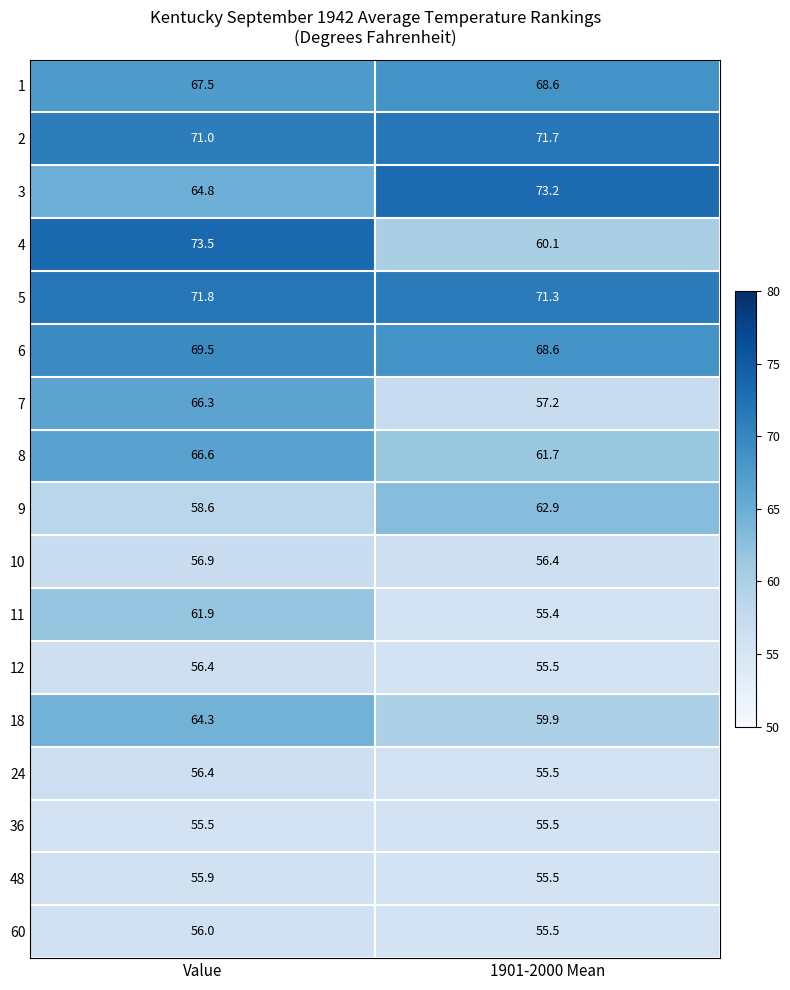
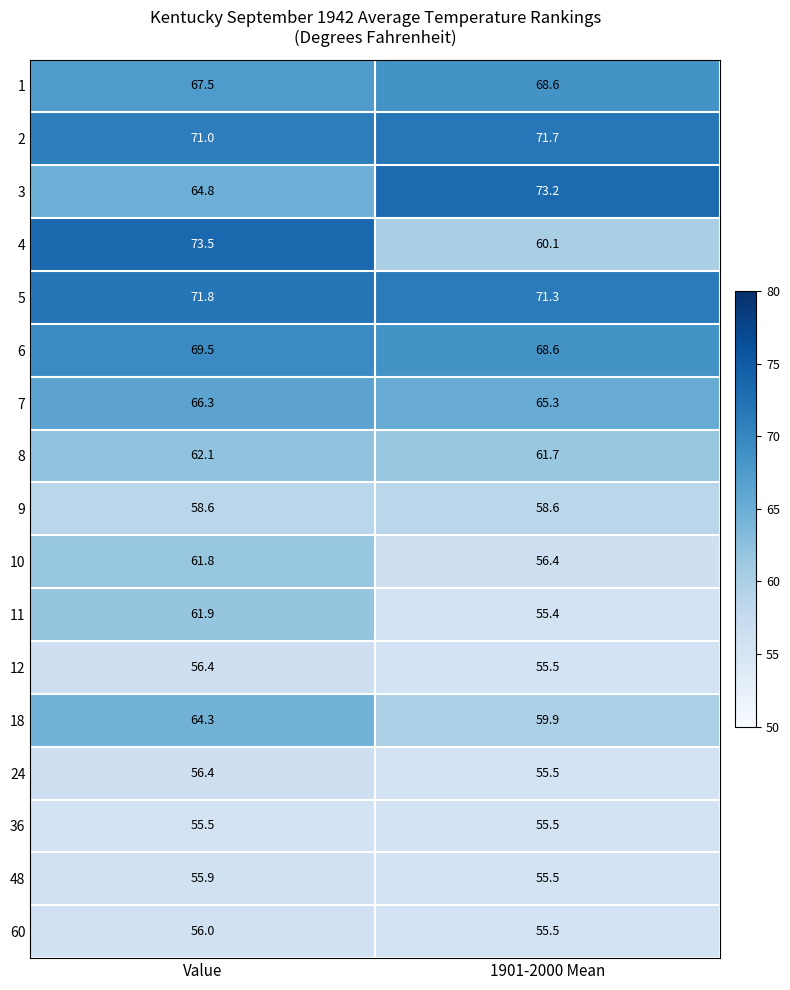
  {
    "1": {
      "Value": 67.5,
      "1901-2000 Mean": 68.6
    },
    "2": {
      "Value": 71.0,
      "1901-2000 Mean": 71.7
    },
    "3": {
      "Value": 64.8,
      "1901-2000 Mean": 73.2
    },
    "4": {
      "Value": 73.5,
      "1901-2000 Mean": 60.1
    },
    "5": {
      "Value": 71.8,
      "1901-2000 Mean": 71.3
    },
    "6": {
      "Value": 69.5,
      "1901-2000 Mean": 68.6
    },
    "7": {
      "Value": 66.3,
-     "1901-2000 Mean": 57.2
+     "1901-2000 Mean": 65.3
    },
    "8": {
-     "Value": 66.6,
+     "Value": 62.1,
      "1901-2000 Mean": 61.7
    },
    "9": {
      "Value": 58.6,
-     "1901-2000 Mean": 62.9
+     "1901-2000 Mean": 58.6
    },
    "10": {
-     "Value": 56.9,
+     "Value": 61.8,
      "1901-2000 Mean": 56.4
    },
    "11": {
      "Value": 61.9,
      "1901-2000 Mean": 55.4
    },
    "12": {
      "Value": 56.4,
      "1901-2000 Mean": 55.5
    },
    "18": {
      "Value": 64.3,
      "1901-2000 Mean": 59.9
    },
    "24": {
      "Value": 56.4,
      "1901-2000 Mean": 55.5
    },
    "36": {
      "Value": 55.5,
      "1901-2000 Mean": 55.5
    },
    "48": {
      "Value": 55.9,
      "1901-2000 Mean": 55.5
    },
    "60": {
      "Value": 56.0,
      "1901-2000 Mean": 55.5
    }
  }
